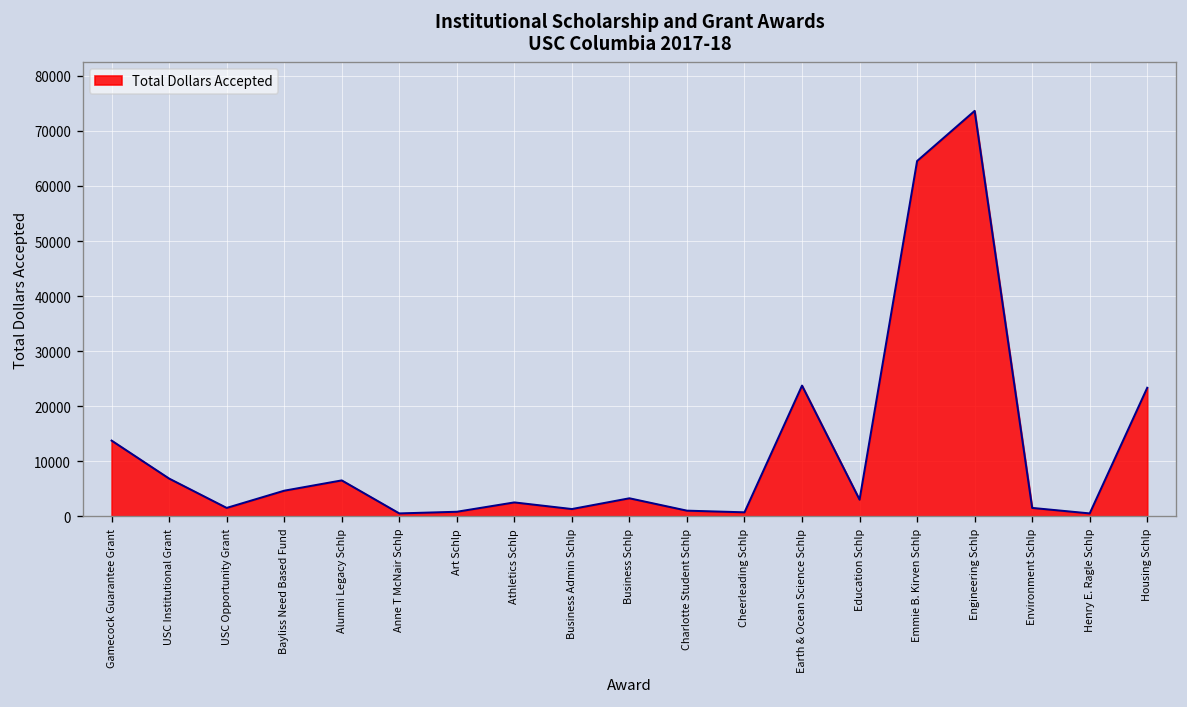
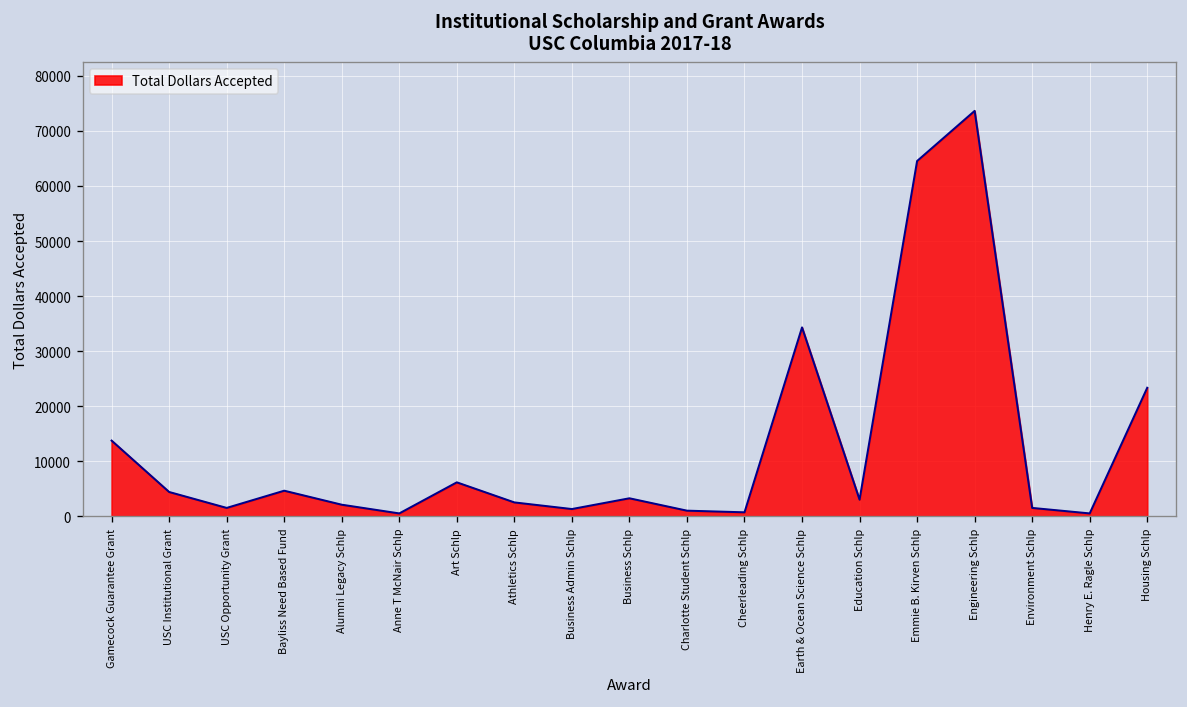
  {
    "Gamecock Guarantee Grant": 14000,
-   "USC Institutional Grant": 7000,
+   "USC Institutional Grant": 4000,
    "USC Opportunity Grant": 2000,
    "Bayliss Need Based Fund": 5000,
-   "Alumni Legacy Schlp": 7000,
+   "Alumni Legacy Schlp": 2000,
    "Anne T McNair Schlp": 1000,
-   "Art Schlp": 1000,
+   "Art Schlp": 6000,
    "Athletics Schlp": 3000,
    "Business Admin Schlp": 1000,
    "Business Schlp": 3000,
    "Charlotte Student Schlp": 1000,
    "Cheerleading Schlp": 1000,
-   "Earth & Ocean Science Schlp": 24000,
+   "Earth & Ocean Science Schlp": 34000,
    "Education Schlp": 3000,
    "Emmie B. Kirven Schlp": 65000,
    "Engineering Schlp": 74000,
    "Environment Schlp": 2000,
    "Henry E. Ragle Schlp": 1000,
    "Housing Schlp": 23000
  }
